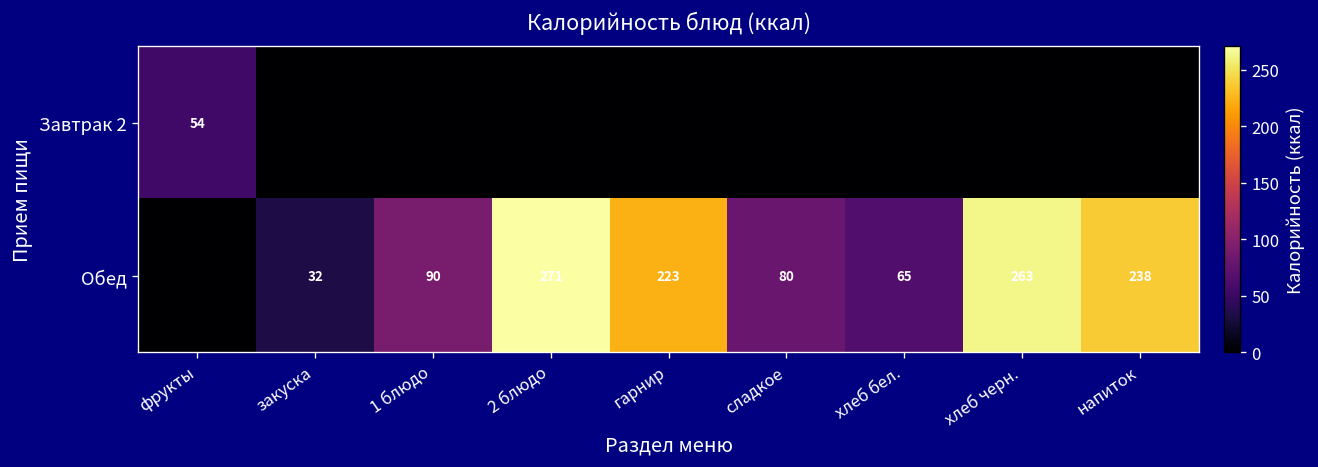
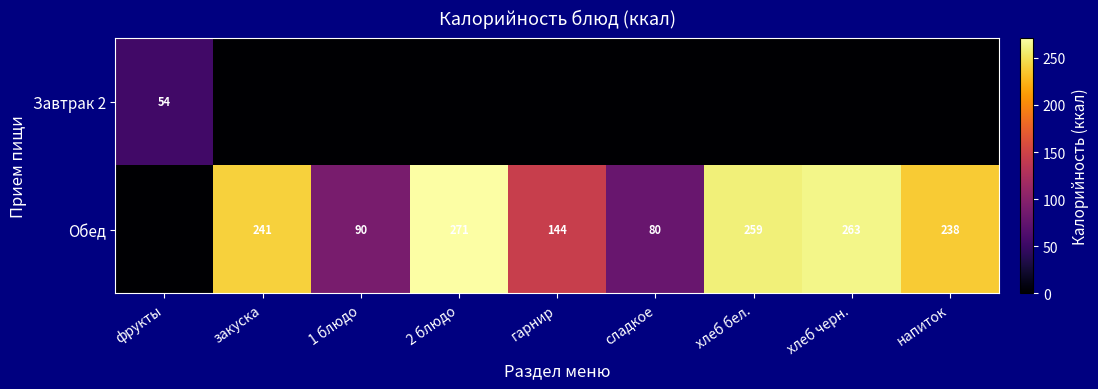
  {
    "Завтрак 2": {
      "фрукты": 54
    },
    "Обед": {
-     "закуска": 32,
+     "закуска": 241,
      "1 блюдо": 90,
      "2 блюдо": 271,
-     "гарнир": 223,
+     "гарнир": 144,
      "сладкое": 80,
-     "хлеб бел.": 65,
+     "хлеб бел.": 259,
      "хлеб черн.": 263,
      "напиток": 238
    }
  }
